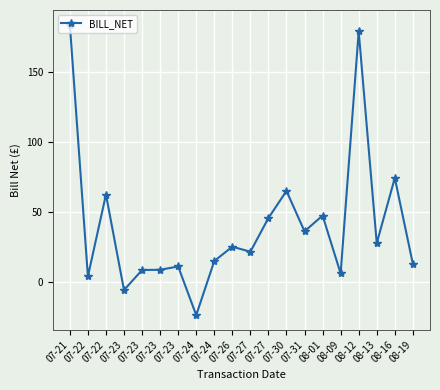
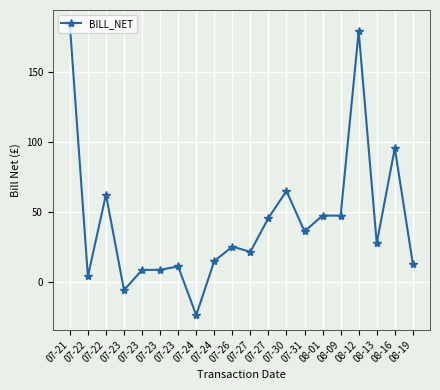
  {
    "07-26": 25,
    "07-30": 65,
    "07-31": 36,
    "08-01": 47,
-   "08-09": 6,
+   "08-09": 47,
    "08-12": 179,
    "08-13": 27,
-   "08-16": 74,
+   "08-16": 95,
    "08-19": 13
  }
